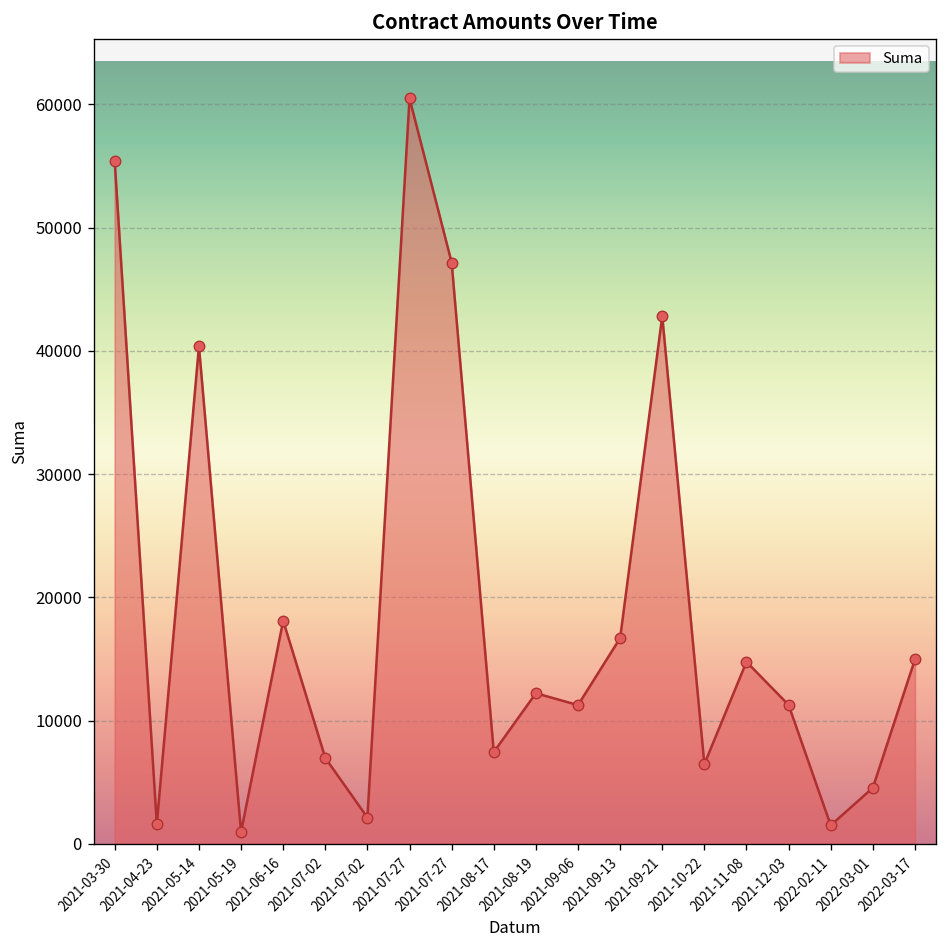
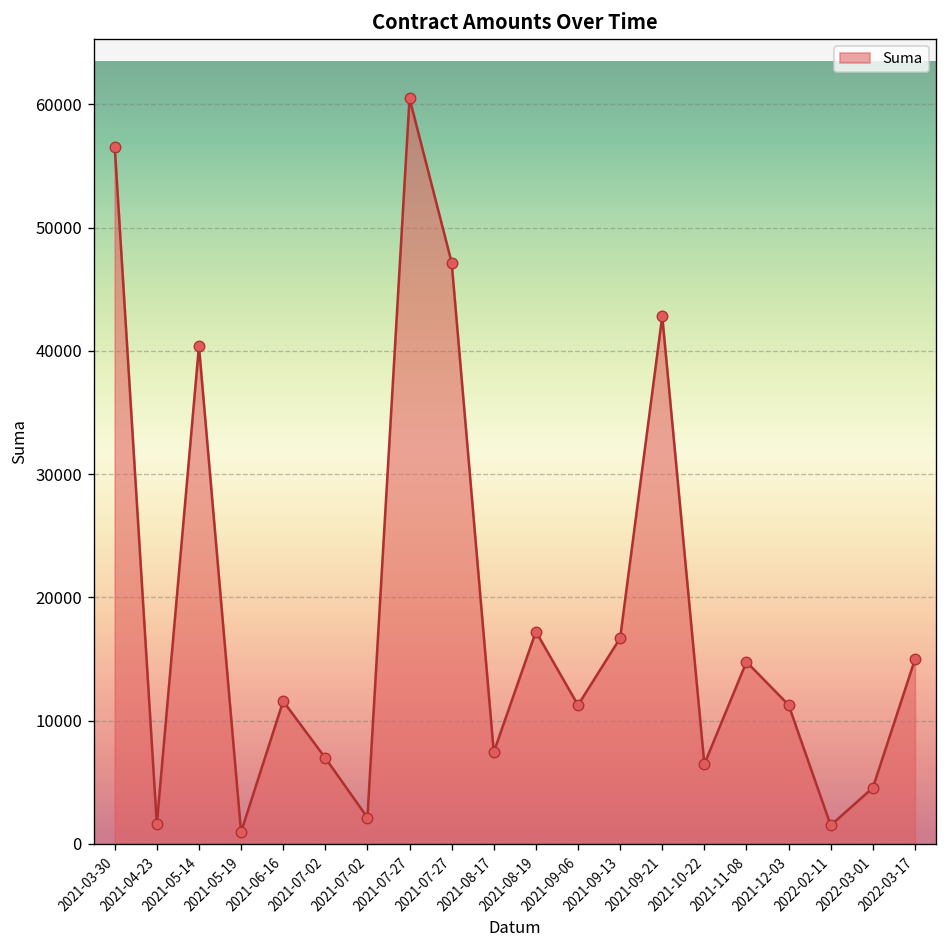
  {
-   "2021-03-30": 55400,
+   "2021-03-30": 56600,
    "2021-04-23": 1600,
    "2021-05-14": 40400,
    "2021-05-19": 1000,
-   "2021-06-16": 18100,
+   "2021-06-16": 11600,
    "2021-08-17": 7400,
-   "2021-08-19": 12200,
+   "2021-08-19": 17200,
    "2021-09-06": 11300,
    "2021-09-13": 16700,
    "2021-09-21": 42800,
    "2021-10-22": 6500,
    "2021-11-08": 14800,
    "2021-12-03": 11300,
    "2022-02-11": 1500,
    "2022-03-01": 4500,
    "2022-03-17": 15000
  }
